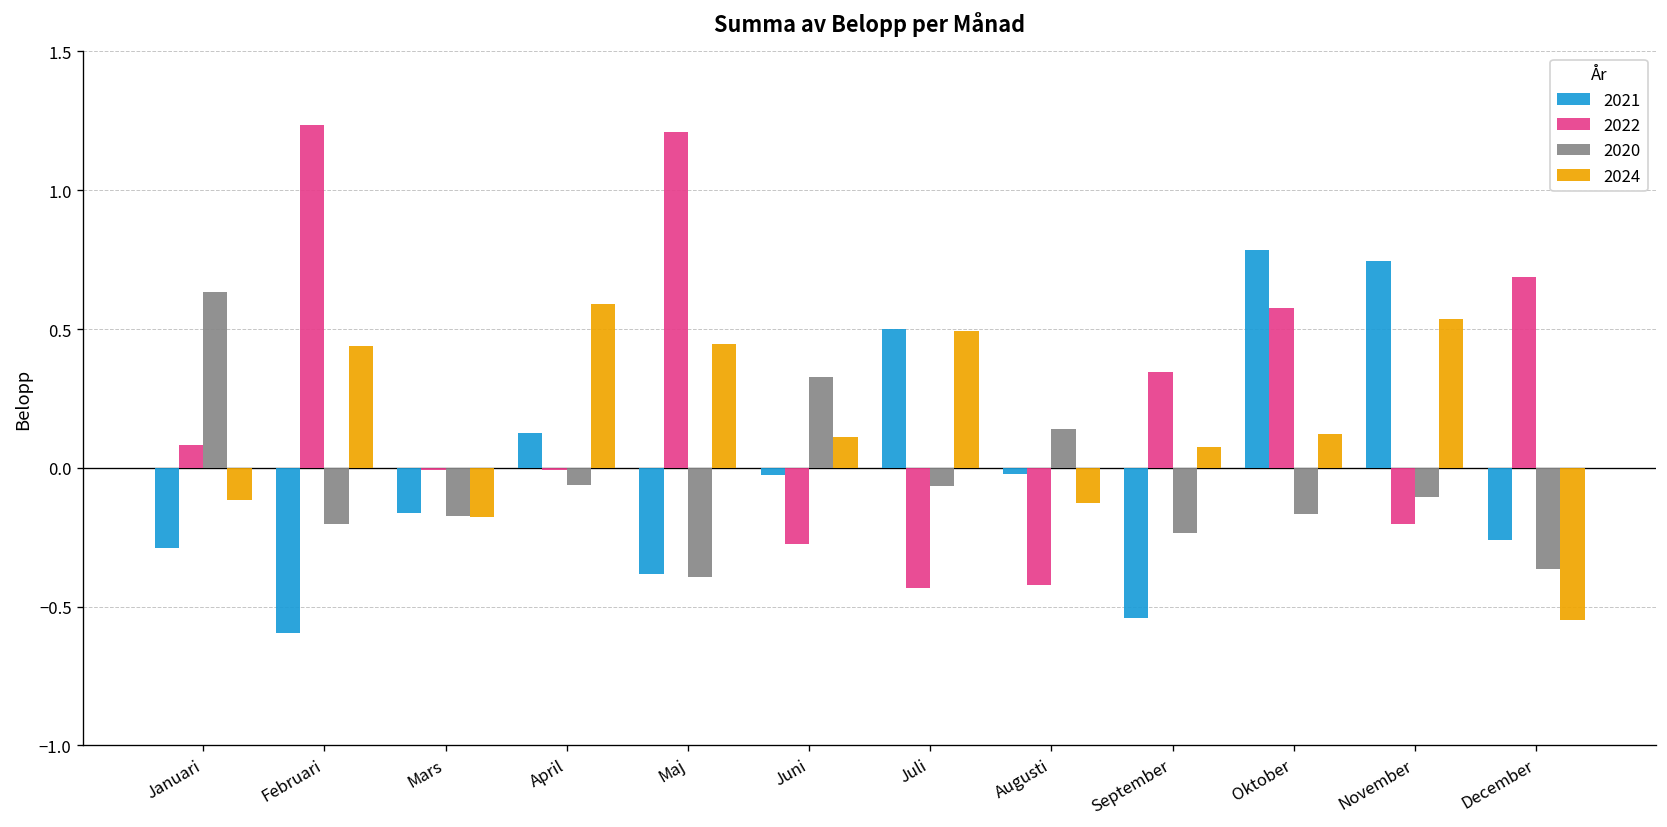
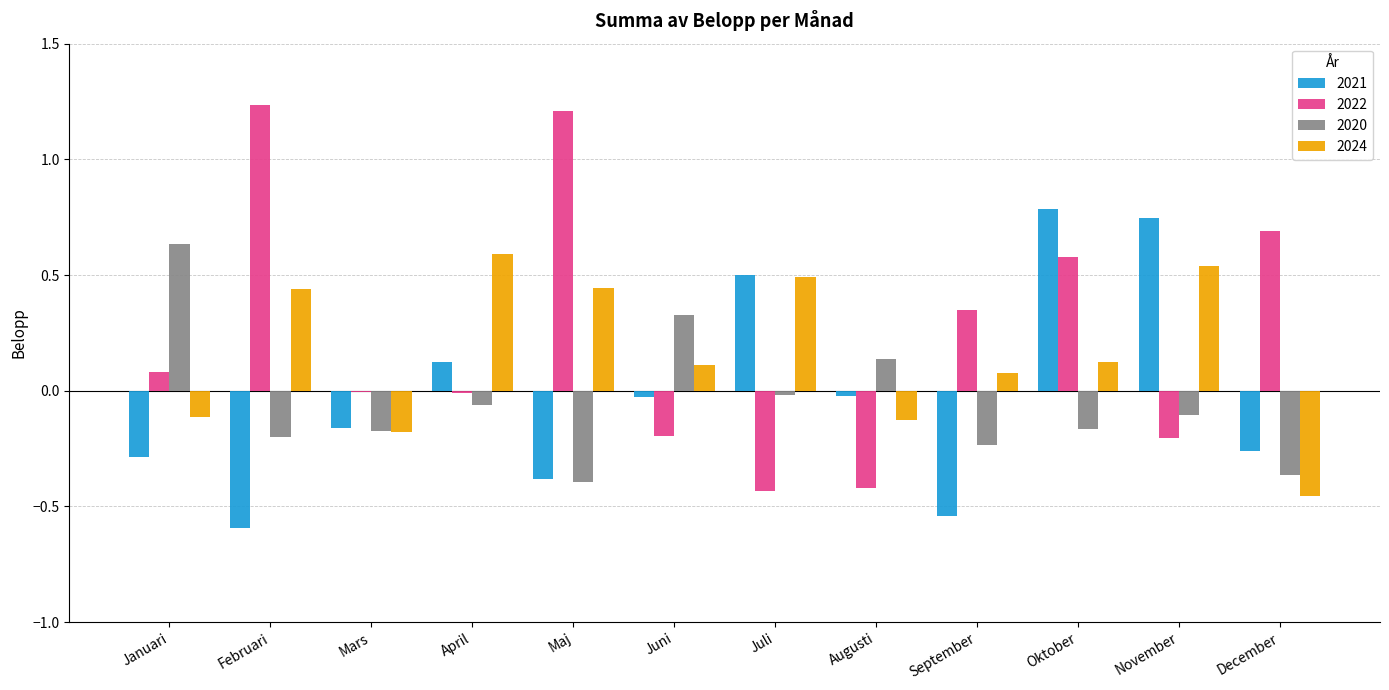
  {
    "2021": {
      "Januari": -0.29,
      "Februari": -0.60,
      "Mars": -0.16,
      "April": 0.13,
      "Maj": -0.38,
      "Juni": -0.03,
      "Juli": 0.50,
      "Augusti": -0.02,
      "September": -0.54,
      "Oktober": 0.78,
      "November": 0.75,
      "December": -0.26
    },
    "2022": {
      "Januari": 0.08,
      "Februari": 1.23,
      "Maj": 1.21,
-     "Juni": -0.27,
+     "Juni": -0.20,
      "Juli": -0.43,
      "Augusti": -0.42,
      "September": 0.35,
      "Oktober": 0.58,
      "November": -0.20,
      "December": 0.69
    },
    "2020": {
      "Januari": 0.63,
      "Februari": -0.20,
      "Mars": -0.17,
      "April": -0.06,
      "Maj": -0.39,
      "Juni": 0.33,
-     "Juli": -0.07,
+     "Juli": -0.02,
      "Augusti": 0.14,
      "September": -0.24,
      "Oktober": -0.17,
      "November": -0.10,
      "December": -0.36
    },
    "2024": {
      "Januari": -0.12,
      "Februari": 0.44,
      "Mars": -0.18,
      "April": 0.59,
      "Maj": 0.45,
      "Juni": 0.11,
      "Juli": 0.49,
      "Augusti": -0.13,
      "September": 0.07,
      "Oktober": 0.12,
      "November": 0.54,
-     "December": -0.55
+     "December": -0.45
    }
  }
